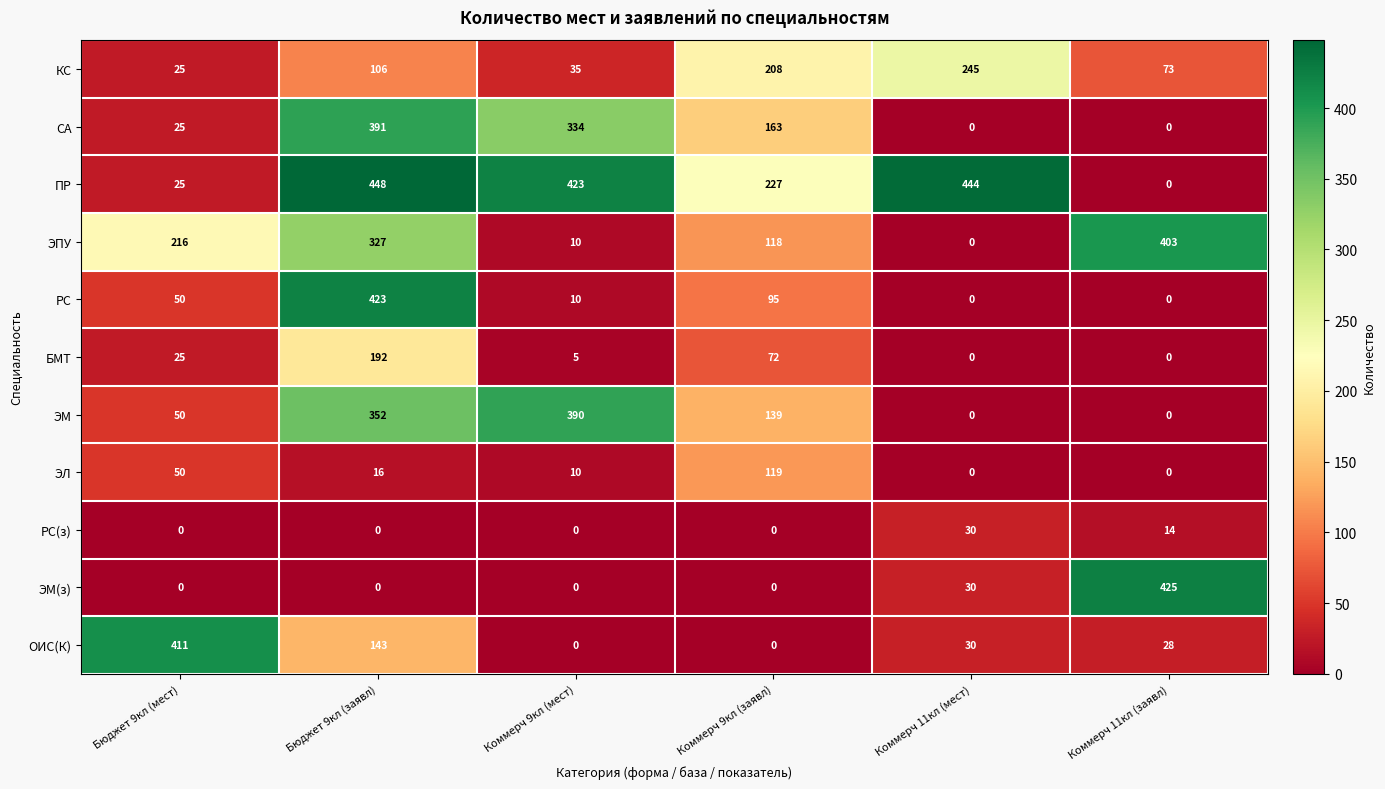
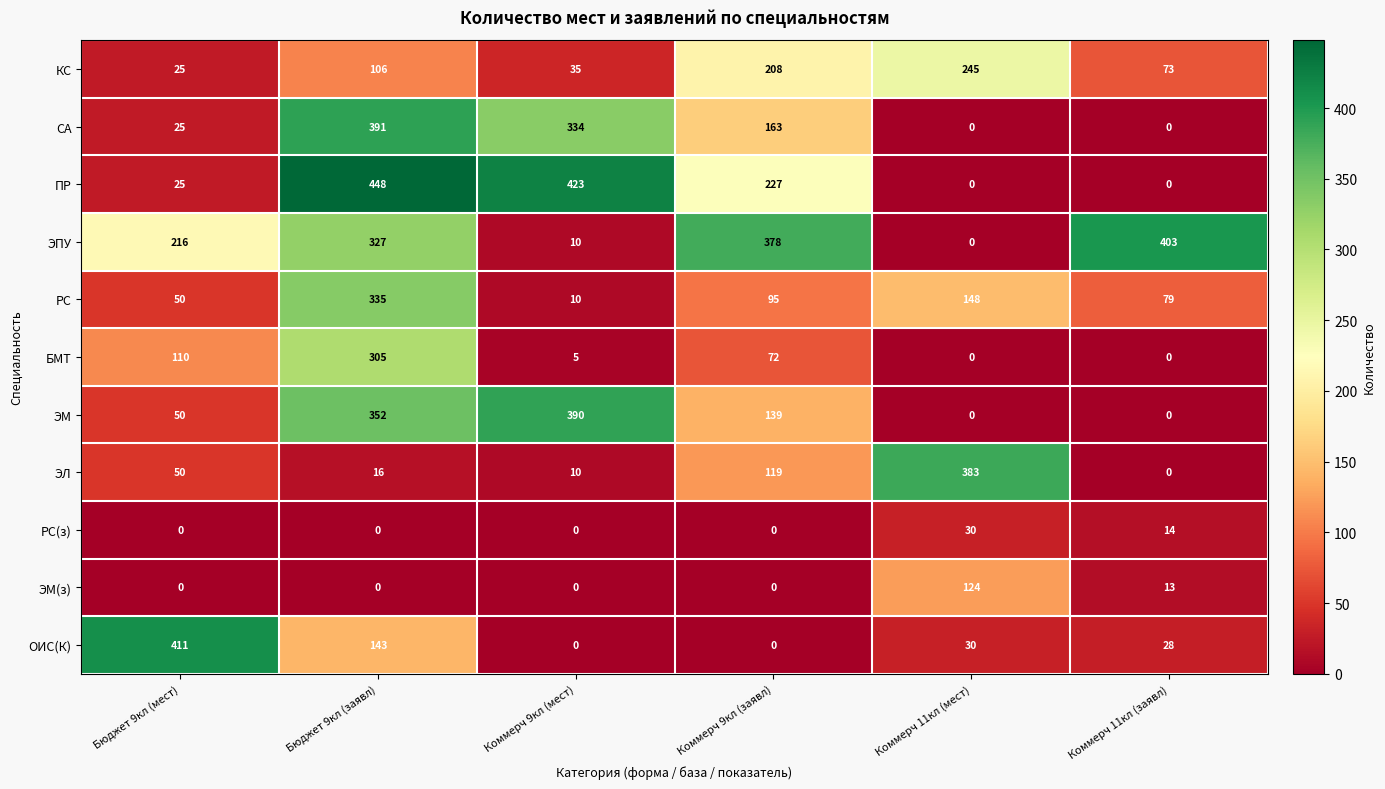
  {
    "КС": {
      "Бюджет 9кл (мест)": 25,
      "Бюджет 9кл (заявл)": 106,
      "Коммерч 9кл (мест)": 35,
      "Коммерч 9кл (заявл)": 208,
      "Коммерч 11кл (мест)": 245,
      "Коммерч 11кл (заявл)": 73
    },
    "СА": {
      "Бюджет 9кл (мест)": 25,
      "Бюджет 9кл (заявл)": 391,
      "Коммерч 9кл (мест)": 334,
      "Коммерч 9кл (заявл)": 163,
      "Коммерч 11кл (мест)": 0,
      "Коммерч 11кл (заявл)": 0
    },
    "ПР": {
      "Бюджет 9кл (мест)": 25,
      "Бюджет 9кл (заявл)": 448,
      "Коммерч 9кл (мест)": 423,
      "Коммерч 9кл (заявл)": 227,
-     "Коммерч 11кл (мест)": 444,
+     "Коммерч 11кл (мест)": 0,
      "Коммерч 11кл (заявл)": 0
    },
    "ЭПУ": {
      "Бюджет 9кл (мест)": 216,
      "Бюджет 9кл (заявл)": 327,
      "Коммерч 9кл (мест)": 10,
-     "Коммерч 9кл (заявл)": 118,
+     "Коммерч 9кл (заявл)": 378,
      "Коммерч 11кл (мест)": 0,
      "Коммерч 11кл (заявл)": 403
    },
    "РС": {
      "Бюджет 9кл (мест)": 50,
-     "Бюджет 9кл (заявл)": 423,
+     "Бюджет 9кл (заявл)": 335,
      "Коммерч 9кл (мест)": 10,
      "Коммерч 9кл (заявл)": 95,
-     "Коммерч 11кл (мест)": 0,
-     "Коммерч 11кл (заявл)": 0
+     "Коммерч 11кл (мест)": 148,
+     "Коммерч 11кл (заявл)": 79
    },
    "БМТ": {
-     "Бюджет 9кл (мест)": 25,
-     "Бюджет 9кл (заявл)": 192,
+     "Бюджет 9кл (мест)": 110,
+     "Бюджет 9кл (заявл)": 305,
      "Коммерч 9кл (мест)": 5,
      "Коммерч 9кл (заявл)": 72,
      "Коммерч 11кл (мест)": 0,
      "Коммерч 11кл (заявл)": 0
    },
    "ЭМ": {
      "Бюджет 9кл (мест)": 50,
      "Бюджет 9кл (заявл)": 352,
      "Коммерч 9кл (мест)": 390,
      "Коммерч 9кл (заявл)": 139,
      "Коммерч 11кл (мест)": 0,
      "Коммерч 11кл (заявл)": 0
    },
    "ЭЛ": {
      "Бюджет 9кл (мест)": 50,
      "Бюджет 9кл (заявл)": 16,
      "Коммерч 9кл (мест)": 10,
      "Коммерч 9кл (заявл)": 119,
-     "Коммерч 11кл (мест)": 0,
+     "Коммерч 11кл (мест)": 383,
      "Коммерч 11кл (заявл)": 0
    },
    "РС(з)": {
      "Бюджет 9кл (мест)": 0,
      "Бюджет 9кл (заявл)": 0,
      "Коммерч 9кл (мест)": 0,
      "Коммерч 9кл (заявл)": 0,
      "Коммерч 11кл (мест)": 30,
      "Коммерч 11кл (заявл)": 14
    },
    "ЭМ(з)": {
      "Бюджет 9кл (мест)": 0,
      "Бюджет 9кл (заявл)": 0,
      "Коммерч 9кл (мест)": 0,
      "Коммерч 9кл (заявл)": 0,
-     "Коммерч 11кл (мест)": 30,
-     "Коммерч 11кл (заявл)": 425
+     "Коммерч 11кл (мест)": 124,
+     "Коммерч 11кл (заявл)": 13
    },
    "ОИС(К)": {
      "Бюджет 9кл (мест)": 411,
      "Бюджет 9кл (заявл)": 143,
      "Коммерч 9кл (мест)": 0,
      "Коммерч 9кл (заявл)": 0,
      "Коммерч 11кл (мест)": 30,
      "Коммерч 11кл (заявл)": 28
    }
  }
